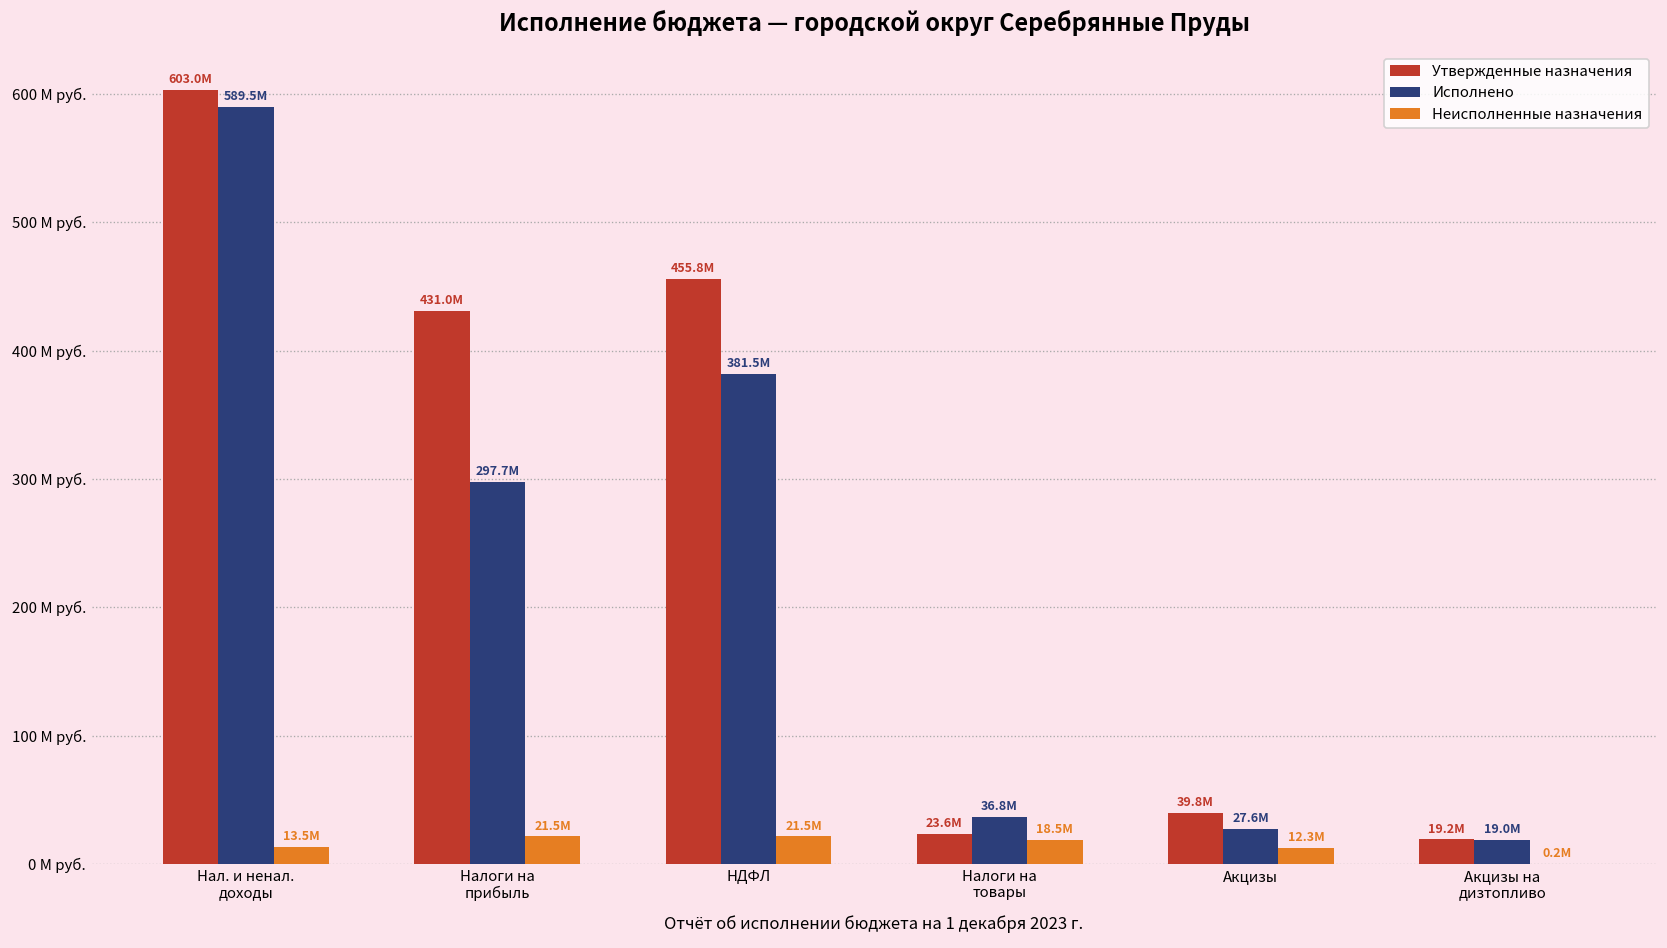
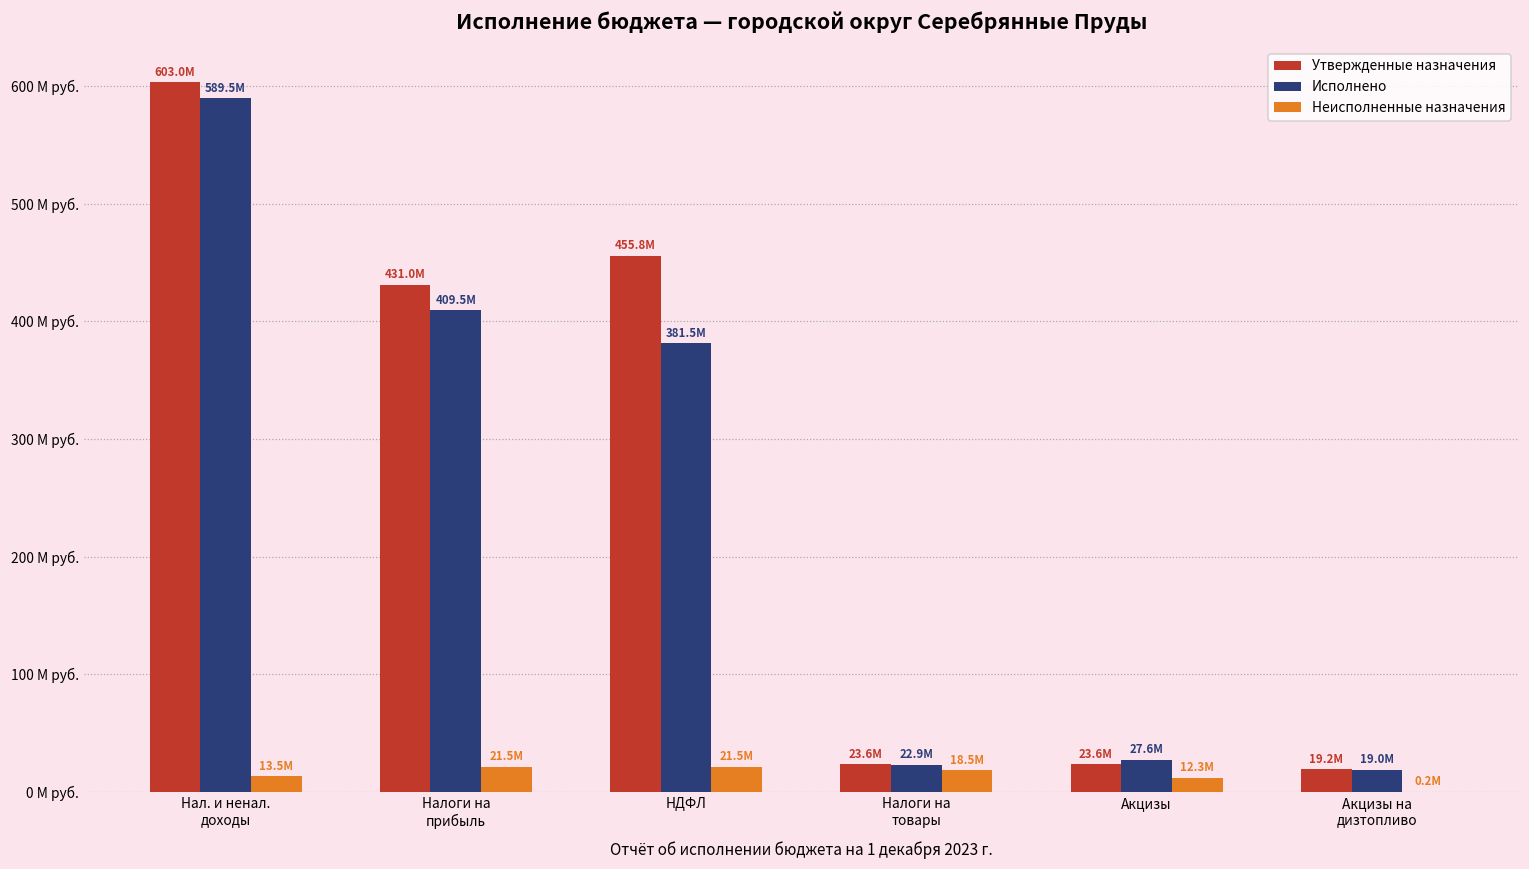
  {
    "Утвержденные назначения": {
      "Нал. и ненал. доходы": "603.0M",
      "Налоги на прибыль": "431.0M",
      "НДФЛ": "455.8M",
      "Налоги на товары": "23.6M",
-     "Акцизы": "39.8M",
+     "Акцизы": "23.6M",
      "Акцизы на дизтопливо": "19.2M"
    },
    "Исполнено": {
      "Нал. и ненал. доходы": "589.5M",
-     "Налоги на прибыль": "297.7M",
+     "Налоги на прибыль": "409.5M",
      "НДФЛ": "381.5M",
-     "Налоги на товары": "36.8M",
+     "Налоги на товары": "22.9M",
      "Акцизы": "27.6M",
      "Акцизы на дизтопливо": "19.0M"
    },
    "Неисполненные назначения": {
      "Нал. и ненал. доходы": "13.5M",
      "Налоги на прибыль": "21.5M",
      "НДФЛ": "21.5M",
      "Налоги на товары": "18.5M",
      "Акцизы": "12.3M",
      "Акцизы на дизтопливо": "0.2M"
    }
  }
